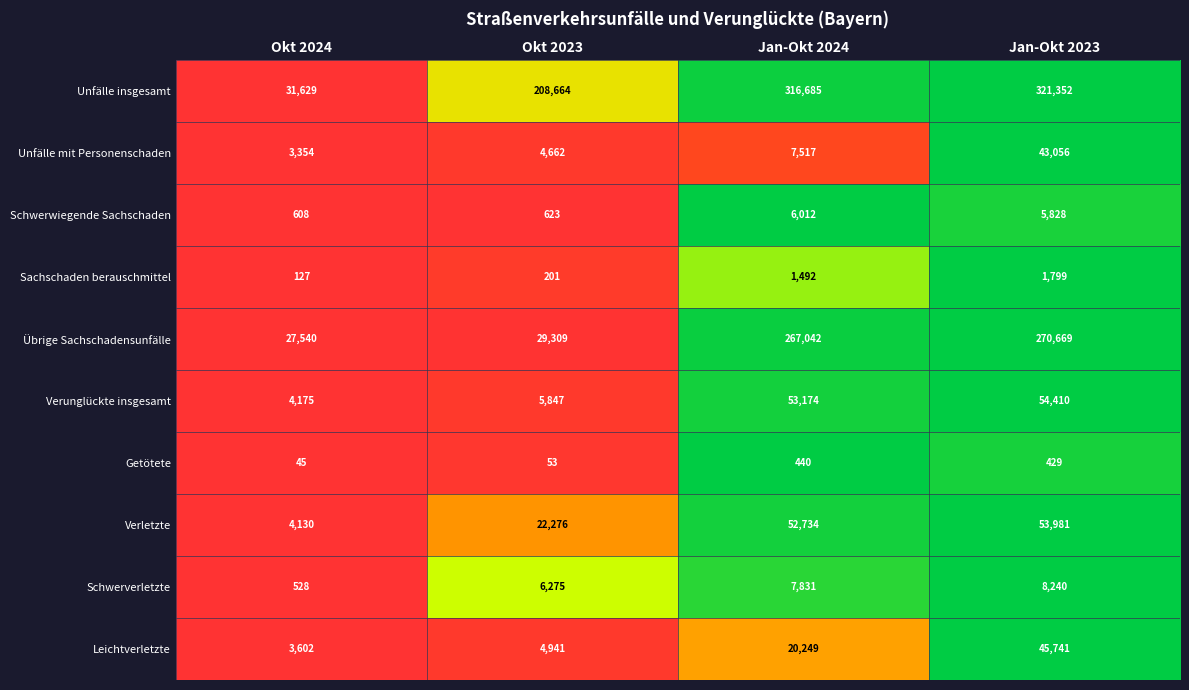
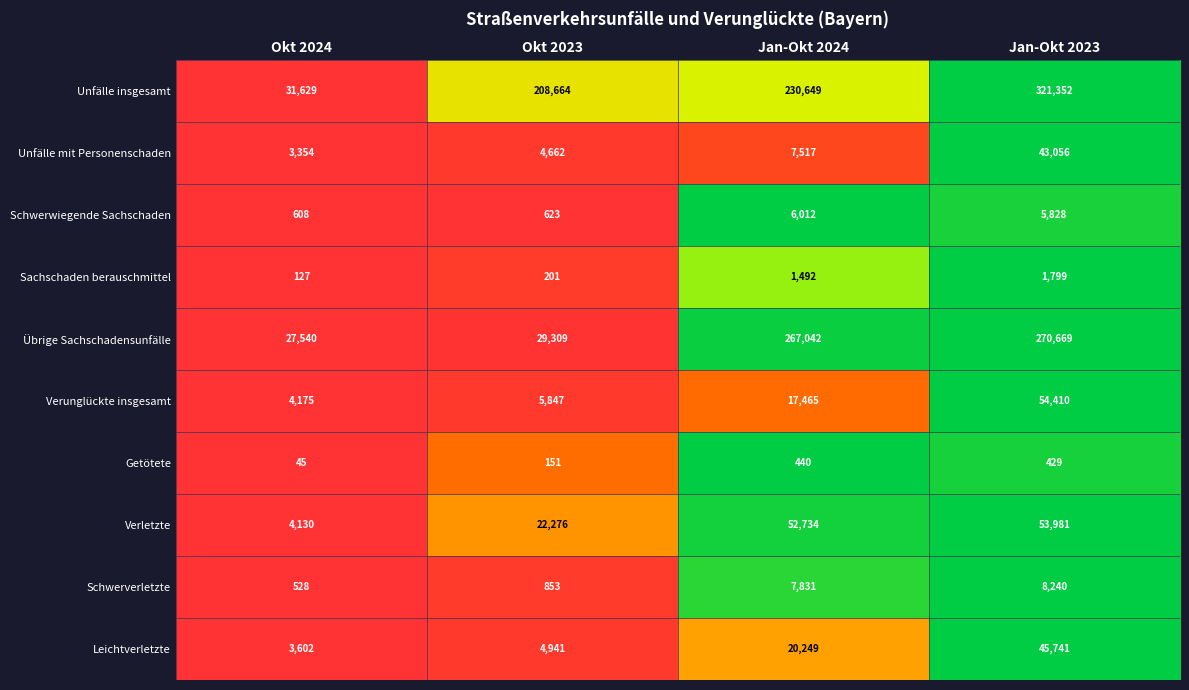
  {
    "Unfälle insgesamt": {
      "Okt 2024": "31,629",
      "Okt 2023": "208,664",
-     "Jan-Okt 2024": "316,685",
+     "Jan-Okt 2024": "230,649",
      "Jan-Okt 2023": "321,352"
    },
    "Unfälle mit Personenschaden": {
      "Okt 2024": "3,354",
      "Okt 2023": "4,662",
      "Jan-Okt 2024": "7,517",
      "Jan-Okt 2023": "43,056"
    },
    "Schwerwiegende Sachschaden": {
      "Okt 2024": "608",
      "Okt 2023": "623",
      "Jan-Okt 2024": "6,012",
      "Jan-Okt 2023": "5,828"
    },
    "Sachschaden berauschmittel": {
      "Okt 2024": "127",
      "Okt 2023": "201",
      "Jan-Okt 2024": "1,492",
      "Jan-Okt 2023": "1,799"
    },
    "Übrige Sachschadensunfälle": {
      "Okt 2024": "27,540",
      "Okt 2023": "29,309",
      "Jan-Okt 2024": "267,042",
      "Jan-Okt 2023": "270,669"
    },
    "Verunglückte insgesamt": {
      "Okt 2024": "4,175",
      "Okt 2023": "5,847",
-     "Jan-Okt 2024": "53,174",
+     "Jan-Okt 2024": "17,465",
      "Jan-Okt 2023": "54,410"
    },
    "Getötete": {
      "Okt 2024": "45",
-     "Okt 2023": "53",
+     "Okt 2023": "151",
      "Jan-Okt 2024": "440",
      "Jan-Okt 2023": "429"
    },
    "Verletzte": {
      "Okt 2024": "4,130",
      "Okt 2023": "22,276",
      "Jan-Okt 2024": "52,734",
      "Jan-Okt 2023": "53,981"
    },
    "Schwerverletzte": {
      "Okt 2024": "528",
-     "Okt 2023": "6,275",
+     "Okt 2023": "853",
      "Jan-Okt 2024": "7,831",
      "Jan-Okt 2023": "8,240"
    },
    "Leichtverletzte": {
      "Okt 2024": "3,602",
      "Okt 2023": "4,941",
      "Jan-Okt 2024": "20,249",
      "Jan-Okt 2023": "45,741"
    }
  }
